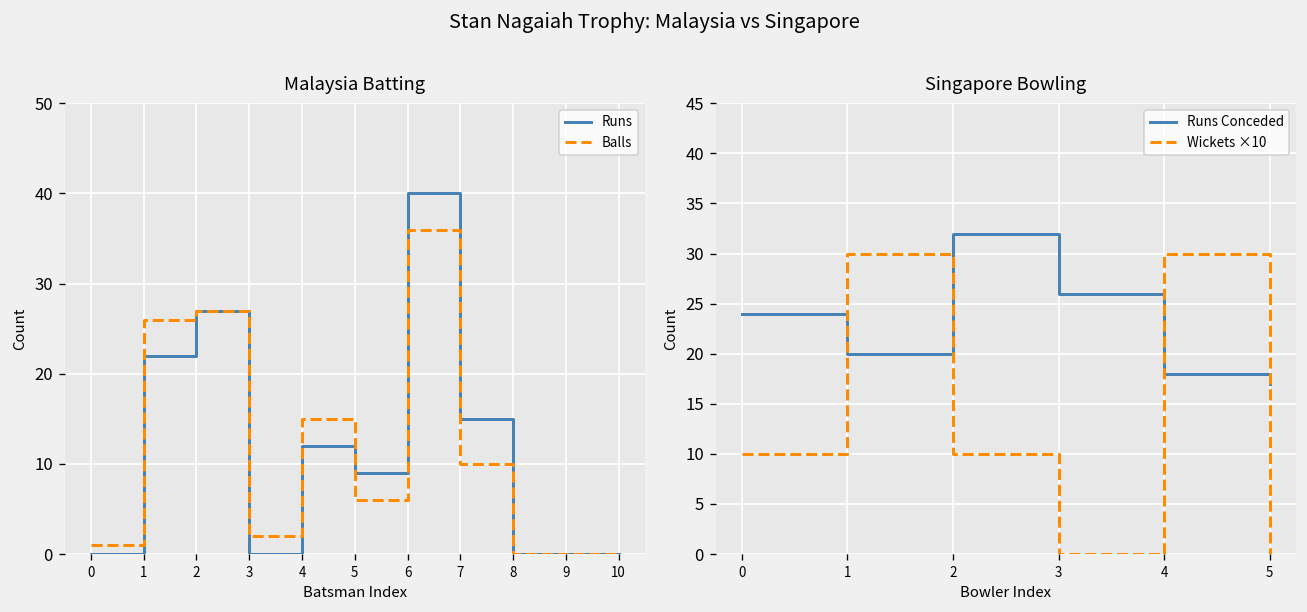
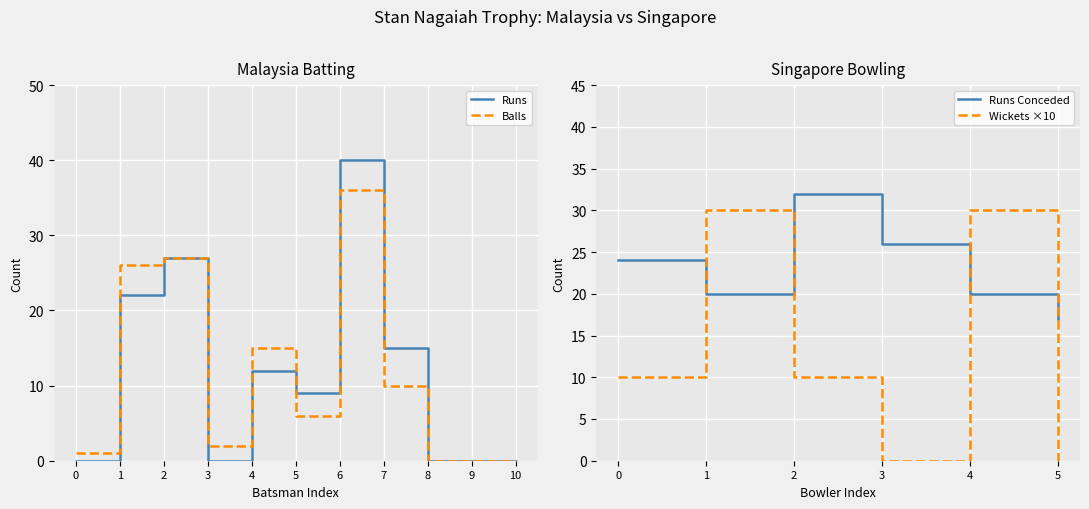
  {
    "Malaysia Batting": {
      "Runs": {
        "0": 0,
        "1": 22,
        "3": 0,
        "4": 12,
        "5": 9,
        "6": 40,
        "7": 15
      },
      "Balls": {
        "0": 1,
        "1": 26,
        "3": 2,
        "4": 15,
        "5": 6,
        "6": 36,
        "7": 10
      }
    },
    "Singapore Bowling": {
      "Runs Conceded": {
        "0": 24,
        "1": 20,
        "2": 32,
        "3": 26,
-       "4": 18,
+       "4": 20,
        "5": 17
      },
      "Wickets ×10": {
        "0": 10,
        "1": 30,
        "2": 10,
        "3": 0,
        "4": 30,
        "5": 0
      }
    }
  }
